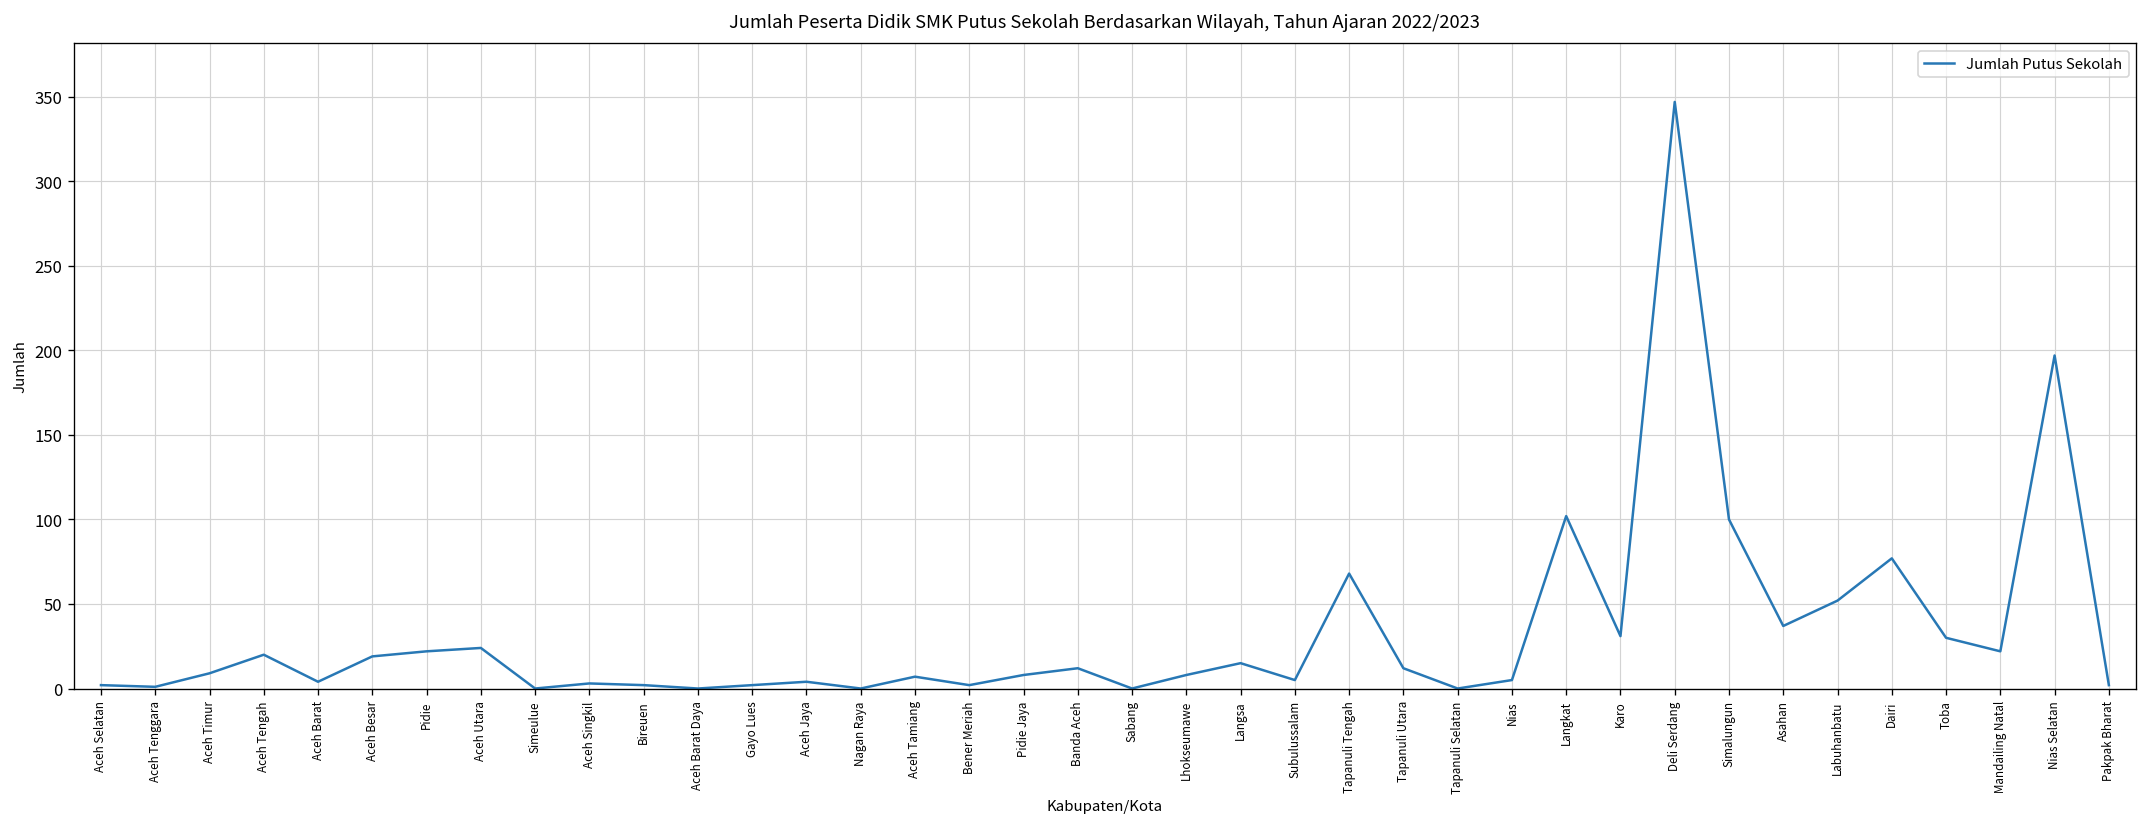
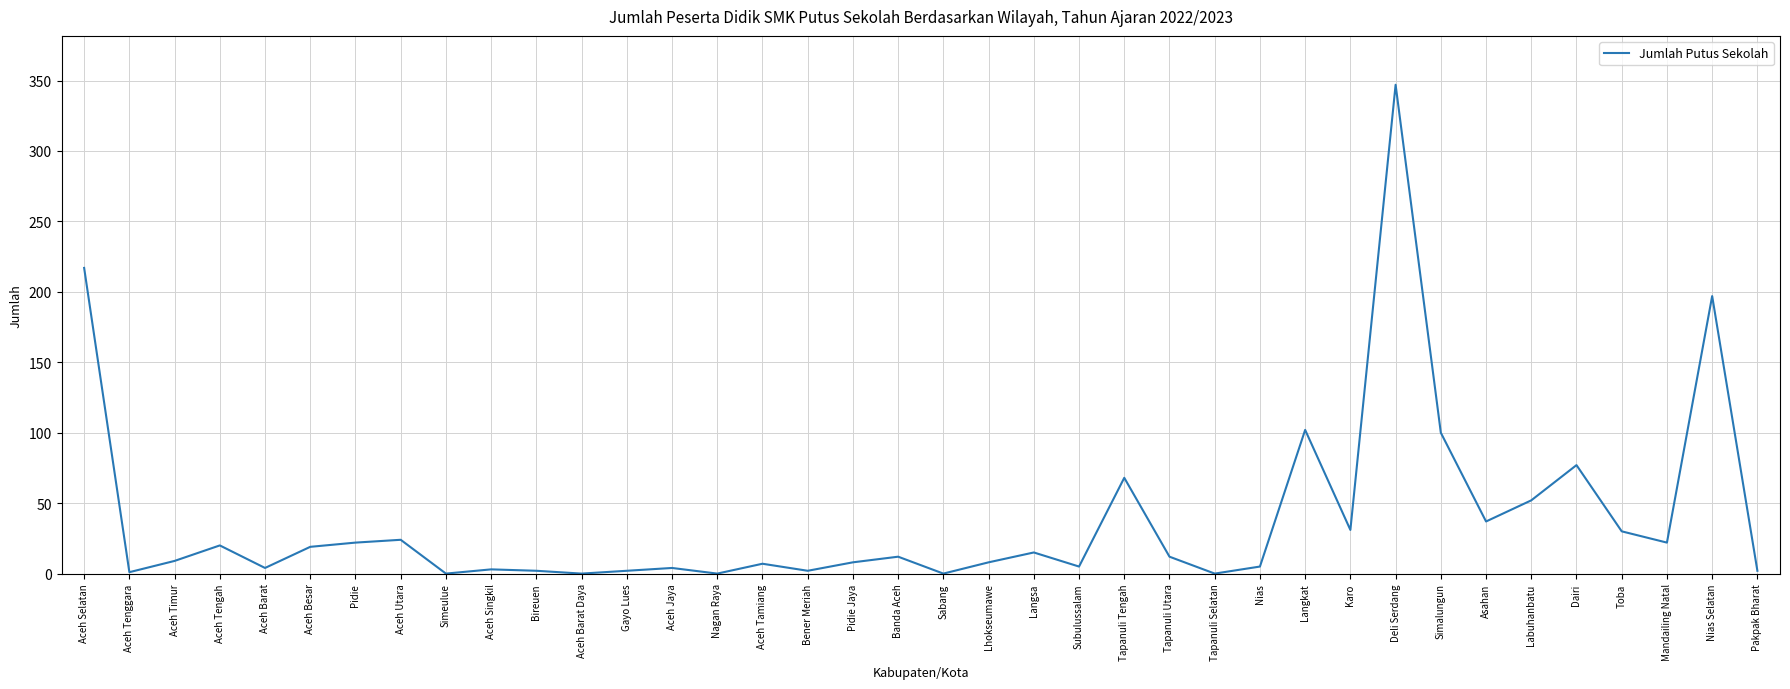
  {
-   "Aceh Selatan": 2,
+   "Aceh Selatan": 217,
    "Aceh Tenggara": 1,
    "Aceh Timur": 9,
    "Aceh Tengah": 20,
    "Aceh Barat": 4,
    "Aceh Besar": 19,
    "Pidie": 22,
    "Aceh Utara": 24,
    "Simeulue": 0,
    "Aceh Singkil": 3,
    "Bireuen": 2,
    "Aceh Barat Daya": 0,
    "Gayo Lues": 2,
    "Aceh Jaya": 4,
    "Nagan Raya": 0,
    "Aceh Tamiang": 7,
    "Bener Meriah": 2,
    "Pidie Jaya": 8,
    "Banda Aceh": 12,
    "Sabang": 0,
    "Lhokseumawe": 8,
    "Langsa": 15,
    "Subulussalam": 5,
    "Tapanuli Tengah": 68,
    "Tapanuli Utara": 12,
    "Tapanuli Selatan": 0,
    "Nias": 5,
    "Langkat": 102,
    "Karo": 31,
    "Deli Serdang": 347,
    "Simalungun": 100,
    "Asahan": 37,
    "Labuhanbatu": 52,
    "Dairi": 77,
    "Toba": 30,
    "Mandailing Natal": 22,
    "Nias Selatan": 197,
    "Pakpak Bharat": 2
  }
